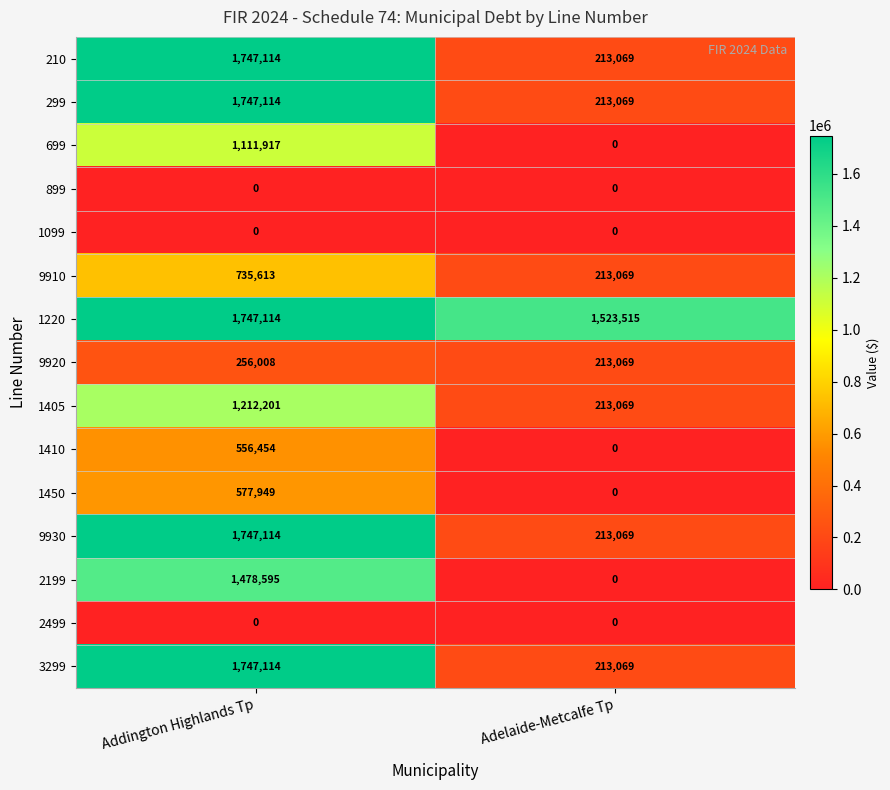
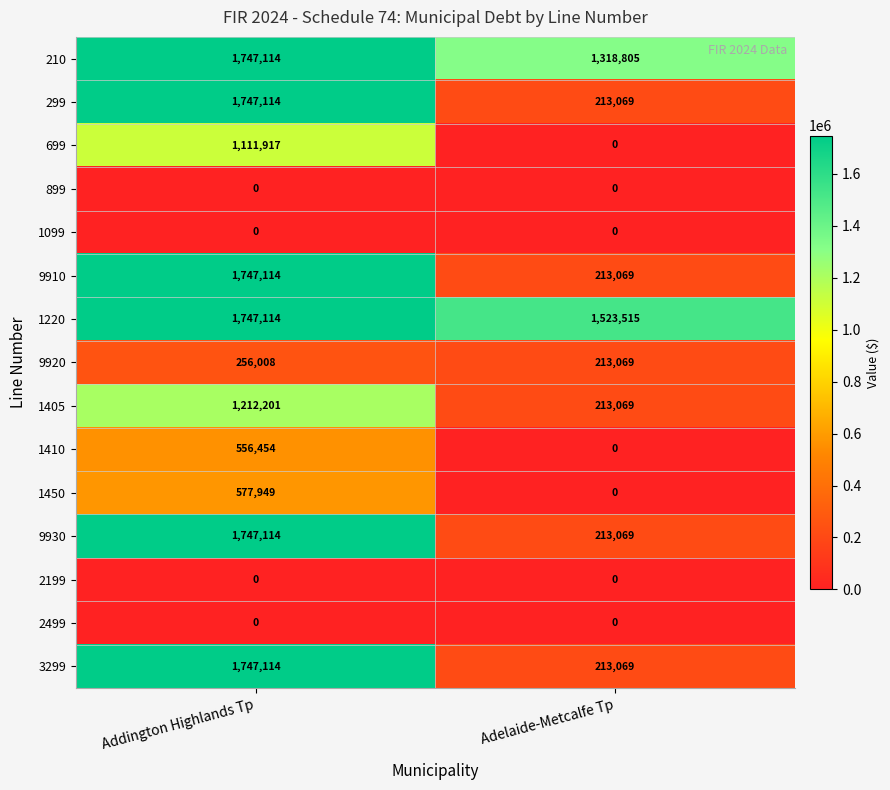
  {
    "210": {
      "Addington Highlands Tp": "1,747,114",
-     "Adelaide-Metcalfe Tp": "213,069"
+     "Adelaide-Metcalfe Tp": "1,318,805"
    },
    "299": {
      "Addington Highlands Tp": "1,747,114",
      "Adelaide-Metcalfe Tp": "213,069"
    },
    "699": {
      "Addington Highlands Tp": "1,111,917",
      "Adelaide-Metcalfe Tp": "0"
    },
    "899": {
      "Addington Highlands Tp": "0",
      "Adelaide-Metcalfe Tp": "0"
    },
    "1099": {
      "Addington Highlands Tp": "0",
      "Adelaide-Metcalfe Tp": "0"
    },
    "9910": {
-     "Addington Highlands Tp": "735,613",
+     "Addington Highlands Tp": "1,747,114",
      "Adelaide-Metcalfe Tp": "213,069"
    },
    "1220": {
      "Addington Highlands Tp": "1,747,114",
      "Adelaide-Metcalfe Tp": "1,523,515"
    },
    "9920": {
      "Addington Highlands Tp": "256,008",
      "Adelaide-Metcalfe Tp": "213,069"
    },
    "1405": {
      "Addington Highlands Tp": "1,212,201",
      "Adelaide-Metcalfe Tp": "213,069"
    },
    "1410": {
      "Addington Highlands Tp": "556,454",
      "Adelaide-Metcalfe Tp": "0"
    },
    "1450": {
      "Addington Highlands Tp": "577,949",
      "Adelaide-Metcalfe Tp": "0"
    },
    "9930": {
      "Addington Highlands Tp": "1,747,114",
      "Adelaide-Metcalfe Tp": "213,069"
    },
    "2199": {
-     "Addington Highlands Tp": "1,478,595",
+     "Addington Highlands Tp": "0",
      "Adelaide-Metcalfe Tp": "0"
    },
    "2499": {
      "Addington Highlands Tp": "0",
      "Adelaide-Metcalfe Tp": "0"
    },
    "3299": {
      "Addington Highlands Tp": "1,747,114",
      "Adelaide-Metcalfe Tp": "213,069"
    }
  }
